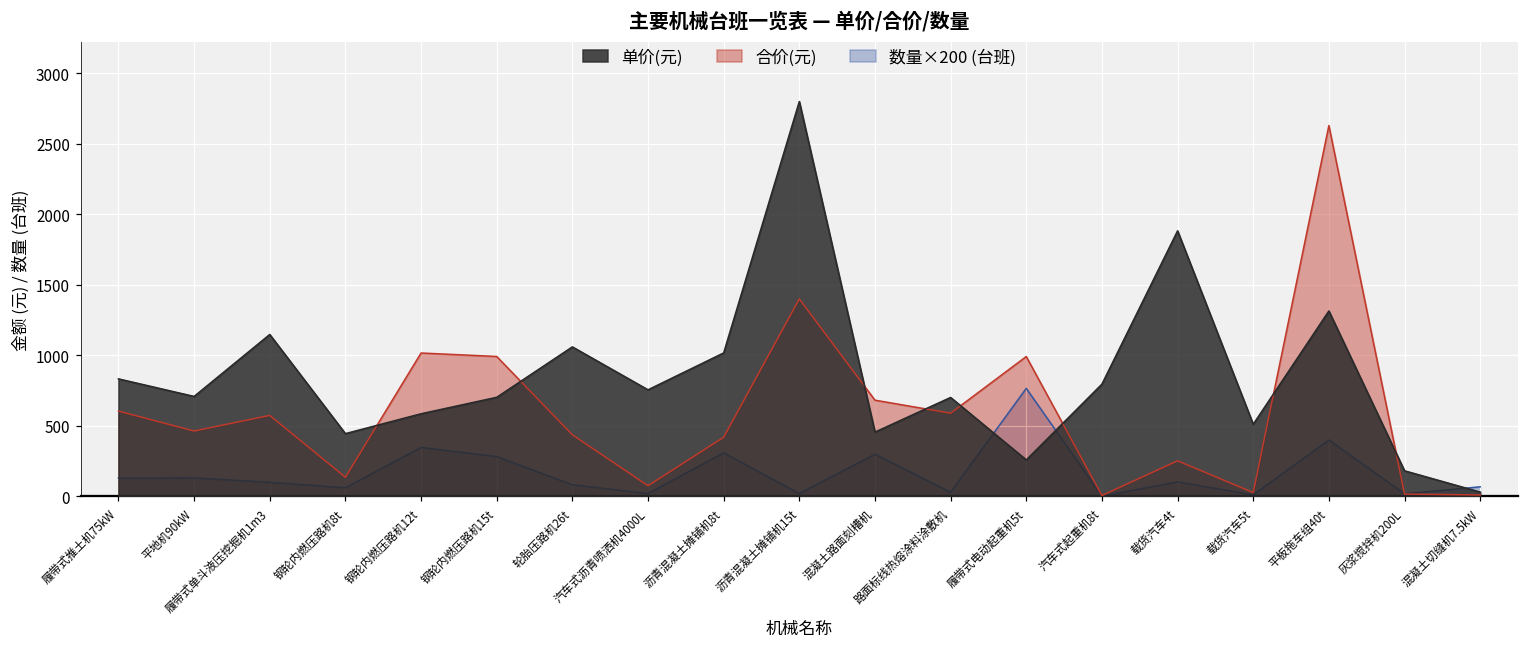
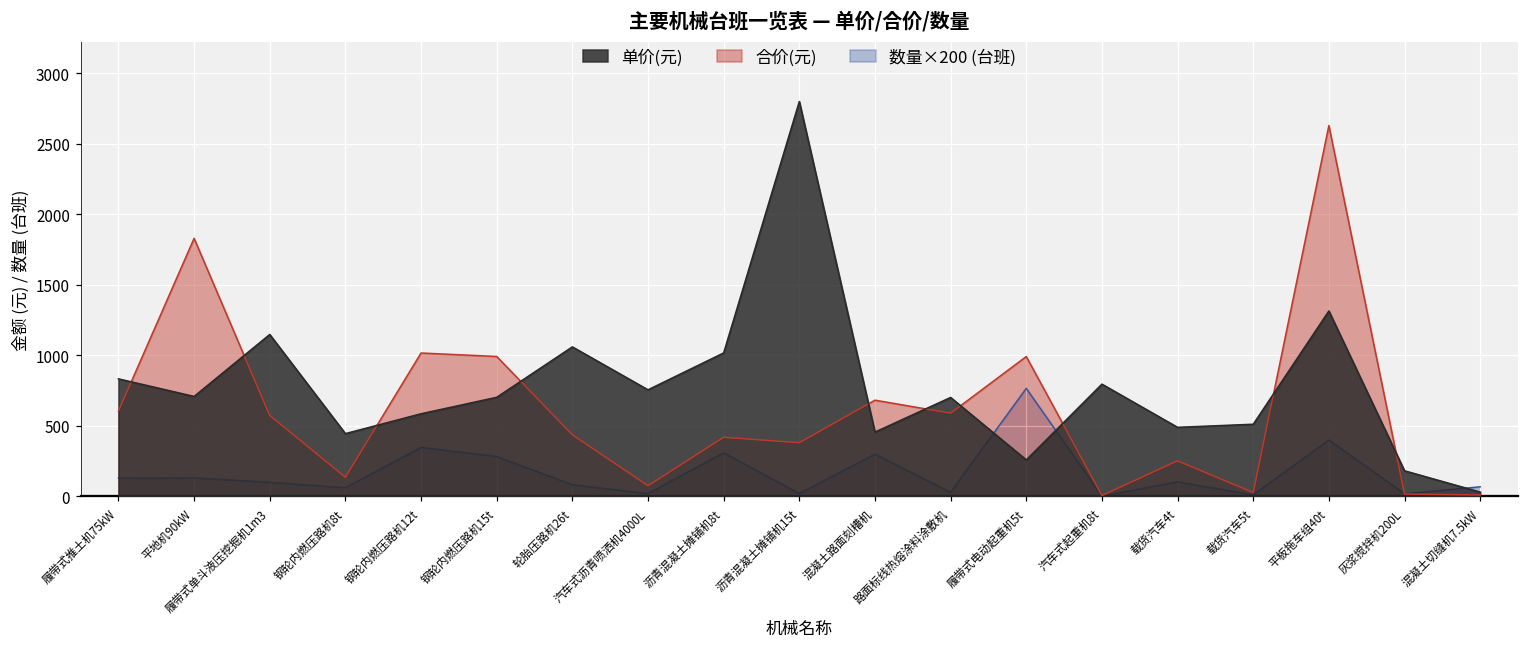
  {
    "单价(元)": {
      "履带式推土机75kW": 830,
      "平地机90kW": 710,
      "履带式单斗液压挖掘机1m3": 1150,
      "钢轮内燃压路机8t": 450,
      "钢轮内燃压路机12t": 590,
      "钢轮内燃压路机15t": 700,
      "轮胎压路机26t": 1060,
      "汽车式沥青喷洒机4000L": 760,
      "沥青混凝土摊铺机8t": 1020,
      "沥青混凝土摊铺机15t": 2800,
      "混凝土路面刻槽机": 460,
      "路面标线热熔涂料涂敷机": 700,
      "履带式电动起重机5t": 260,
      "汽车式起重机8t": 800,
-     "载货汽车4t": 1880,
+     "载货汽车4t": 490,
      "载货汽车5t": 510,
      "平板拖车组40t": 1310,
      "灰浆搅拌机200L": 180
    },
    "合价(元)": {
      "履带式推土机75kW": 600,
-     "平地机90kW": 460,
+     "平地机90kW": 1830,
      "履带式单斗液压挖掘机1m3": 570,
      "钢轮内燃压路机8t": 140,
      "钢轮内燃压路机12t": 1020,
      "钢轮内燃压路机15t": 990,
      "轮胎压路机26t": 440,
      "汽车式沥青喷洒机4000L": 80,
      "沥青混凝土摊铺机8t": 420,
-     "沥青混凝土摊铺机15t": 1400,
+     "沥青混凝土摊铺机15t": 380,
      "混凝土路面刻槽机": 680,
      "路面标线热熔涂料涂敷机": 590,
      "履带式电动起重机5t": 990,
      "载货汽车4t": 250,
      "平板拖车组40t": 2630
    },
    "数量×200 (台班)": {
      "履带式推土机75kW": 130,
      "平地机90kW": 130,
      "履带式单斗液压挖掘机1m3": 100,
      "钢轮内燃压路机8t": 60,
      "钢轮内燃压路机12t": 350,
      "钢轮内燃压路机15t": 280,
      "轮胎压路机26t": 80,
      "汽车式沥青喷洒机4000L": 20,
      "沥青混凝土摊铺机8t": 310,
      "沥青混凝土摊铺机15t": 20,
      "混凝土路面刻槽机": 300,
      "路面标线热熔涂料涂敷机": 30,
      "履带式电动起重机5t": 770,
      "载货汽车4t": 100,
      "平板拖车组40t": 400,
      "混凝土切缝机7.5kW": 70
    }
  }
